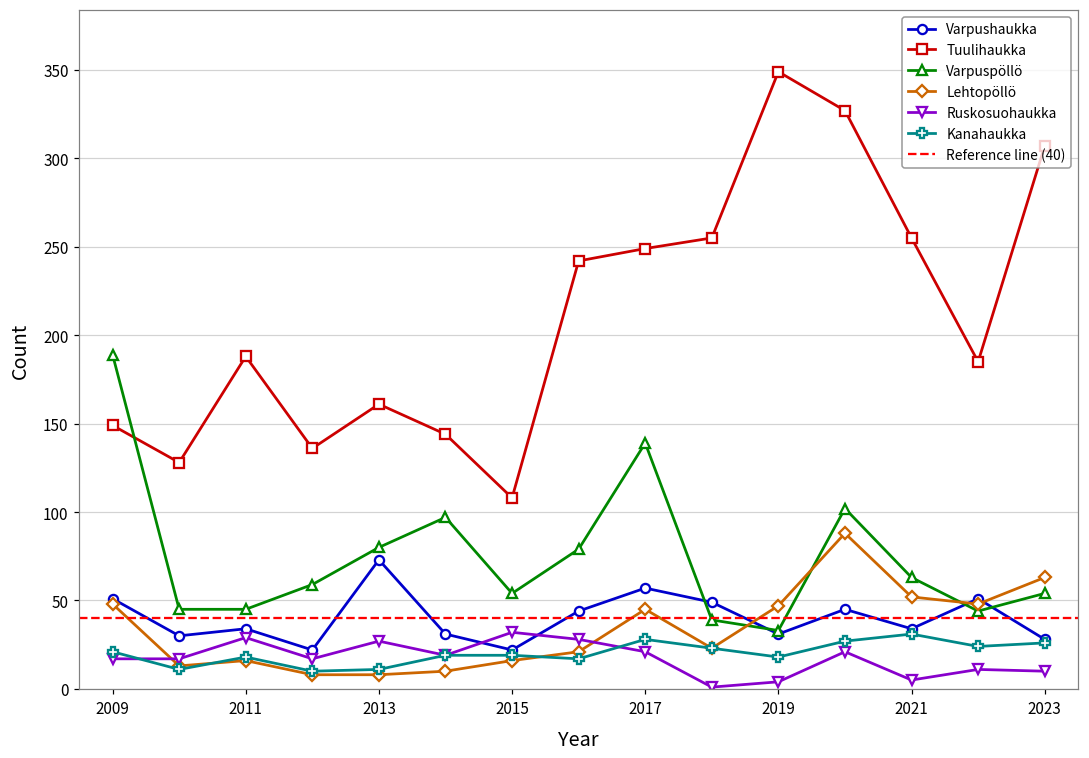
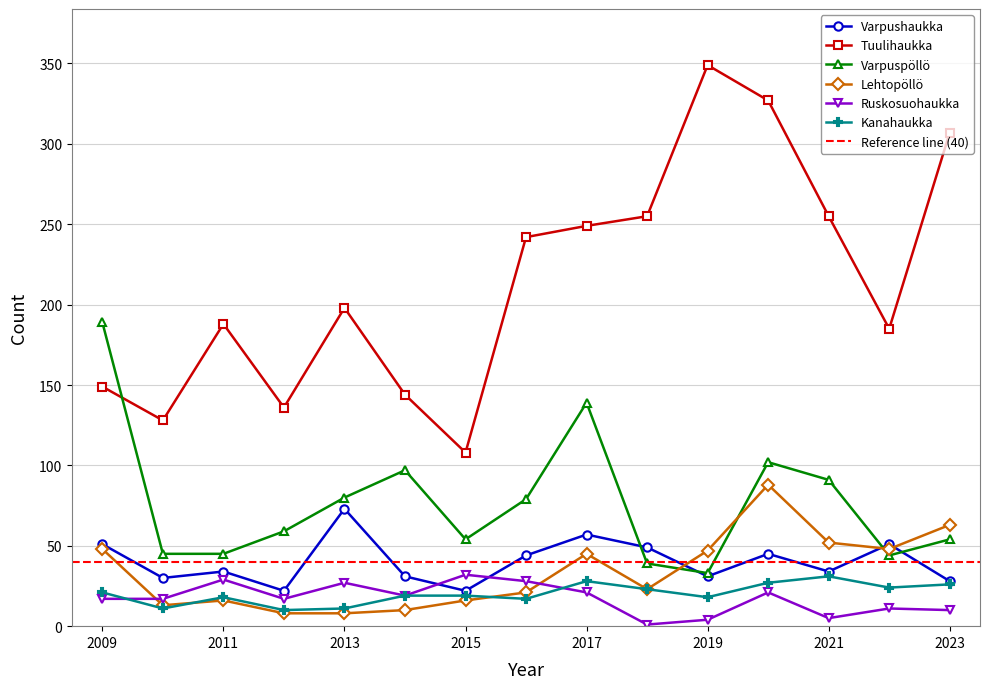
  {
    "Varpushaukka": {
      "2009": 51,
      "2011": 34,
      "2013": 73,
      "2015": 22,
      "2017": 57,
      "2019": 31,
      "2021": 34,
      "2023": 28
    },
    "Tuulihaukka": {
      "2009": 149,
      "2011": 188,
-     "2013": 161,
+     "2013": 198,
      "2015": 108,
      "2017": 249,
      "2019": 349,
      "2021": 255
    },
    "Varpuspöllö": {
      "2009": 189,
      "2011": 45,
      "2013": 80,
      "2015": 54,
      "2017": 139,
      "2019": 33,
-     "2021": 63,
+     "2021": 91,
      "2023": 54
    },
    "Lehtopöllö": {
      "2009": 48,
      "2011": 16,
      "2013": 8,
      "2015": 16,
      "2017": 45,
      "2019": 47,
      "2021": 52,
      "2023": 63
    },
    "Ruskosuohaukka": {
      "2009": 17,
      "2011": 29,
      "2013": 27,
      "2015": 32,
      "2017": 21,
      "2019": 4,
      "2021": 5,
      "2023": 10
    },
    "Kanahaukka": {
      "2009": 21,
      "2011": 18,
      "2013": 11,
      "2015": 19,
      "2017": 28,
      "2019": 18,
      "2021": 31,
      "2023": 26
    }
  }
